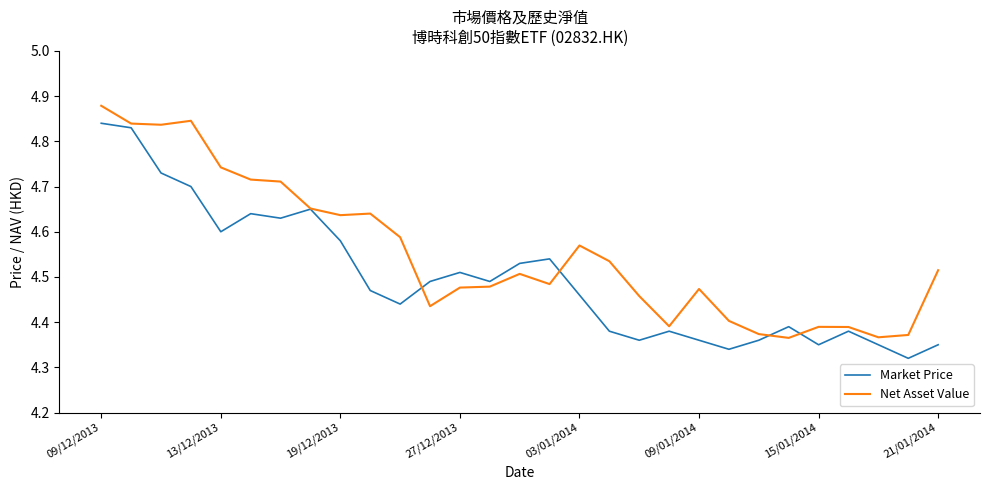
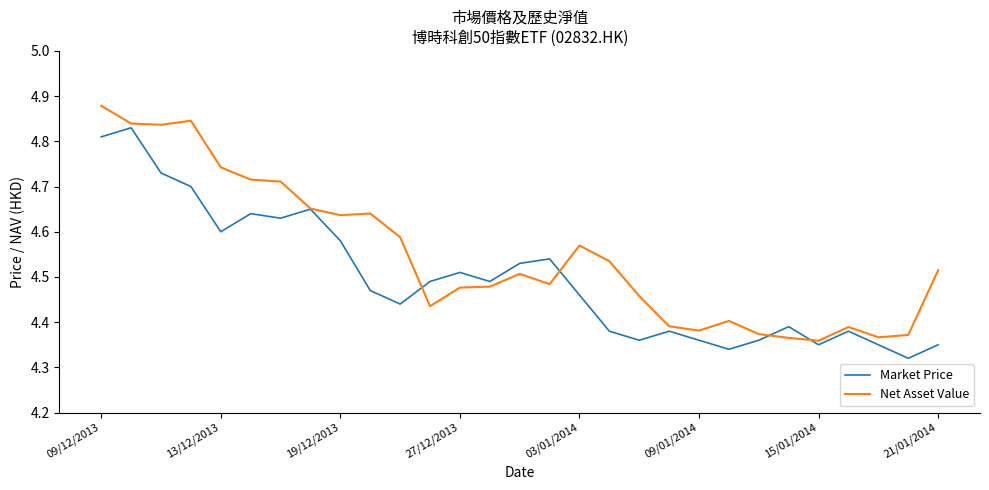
  {
    "Market Price": {
-     "09/12/2013": 4.84,
+     "09/12/2013": 4.81,
      "13/12/2013": 4.60,
      "19/12/2013": 4.58,
      "27/12/2013": 4.51,
      "03/01/2014": 4.46,
      "09/01/2014": 4.36,
      "15/01/2014": 4.35,
      "21/01/2014": 4.35
    },
    "Net Asset Value": {
      "09/12/2013": 4.88,
      "13/12/2013": 4.74,
      "19/12/2013": 4.64,
      "27/12/2013": 4.48,
      "03/01/2014": 4.57,
-     "09/01/2014": 4.47,
-     "15/01/2014": 4.39,
+     "09/01/2014": 4.38,
+     "15/01/2014": 4.36,
      "21/01/2014": 4.51
    }
  }
